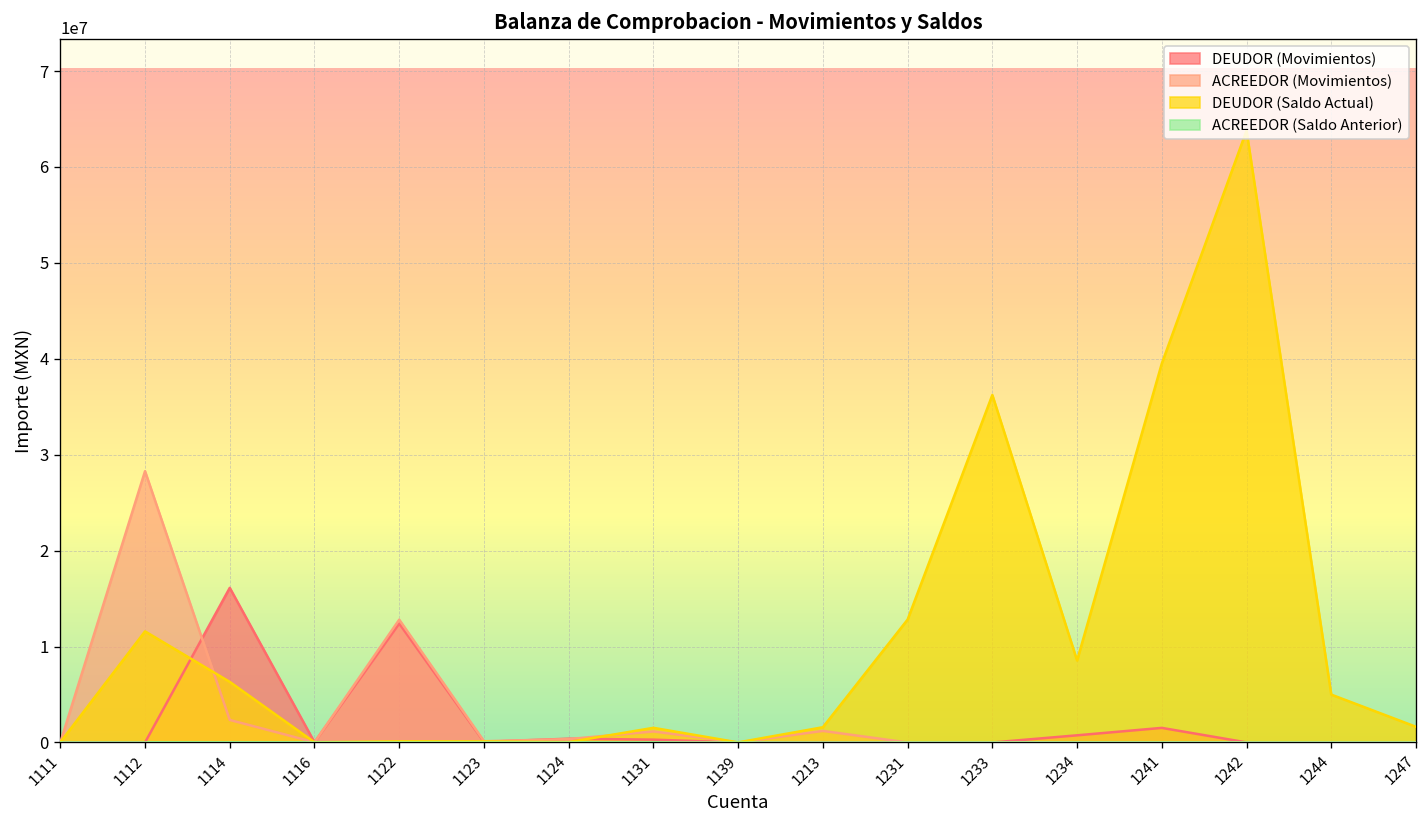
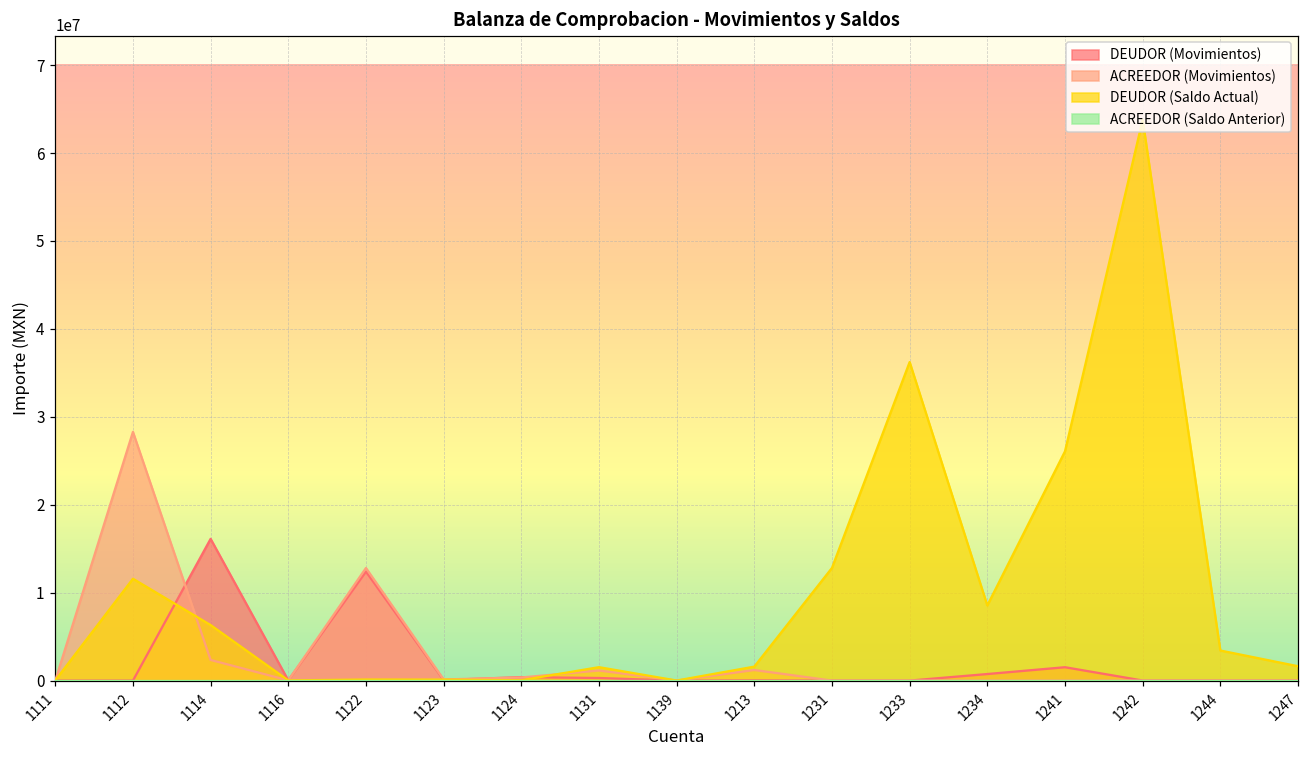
  {
    "DEUDOR (Saldo Actual)": {
      "1112": 12000000,
      "1114": 6000000,
      "1131": 2000000,
      "1213": 2000000,
      "1231": 13000000,
      "1233": 36000000,
      "1234": 9000000,
-     "1241": 40000000,
-     "1244": 5000000,
+     "1241": 26000000,
+     "1244": 3000000,
      "1247": 2000000
    },
    "ACREEDOR (Saldo Anterior)": {
      "1114": 0
    }
  }
